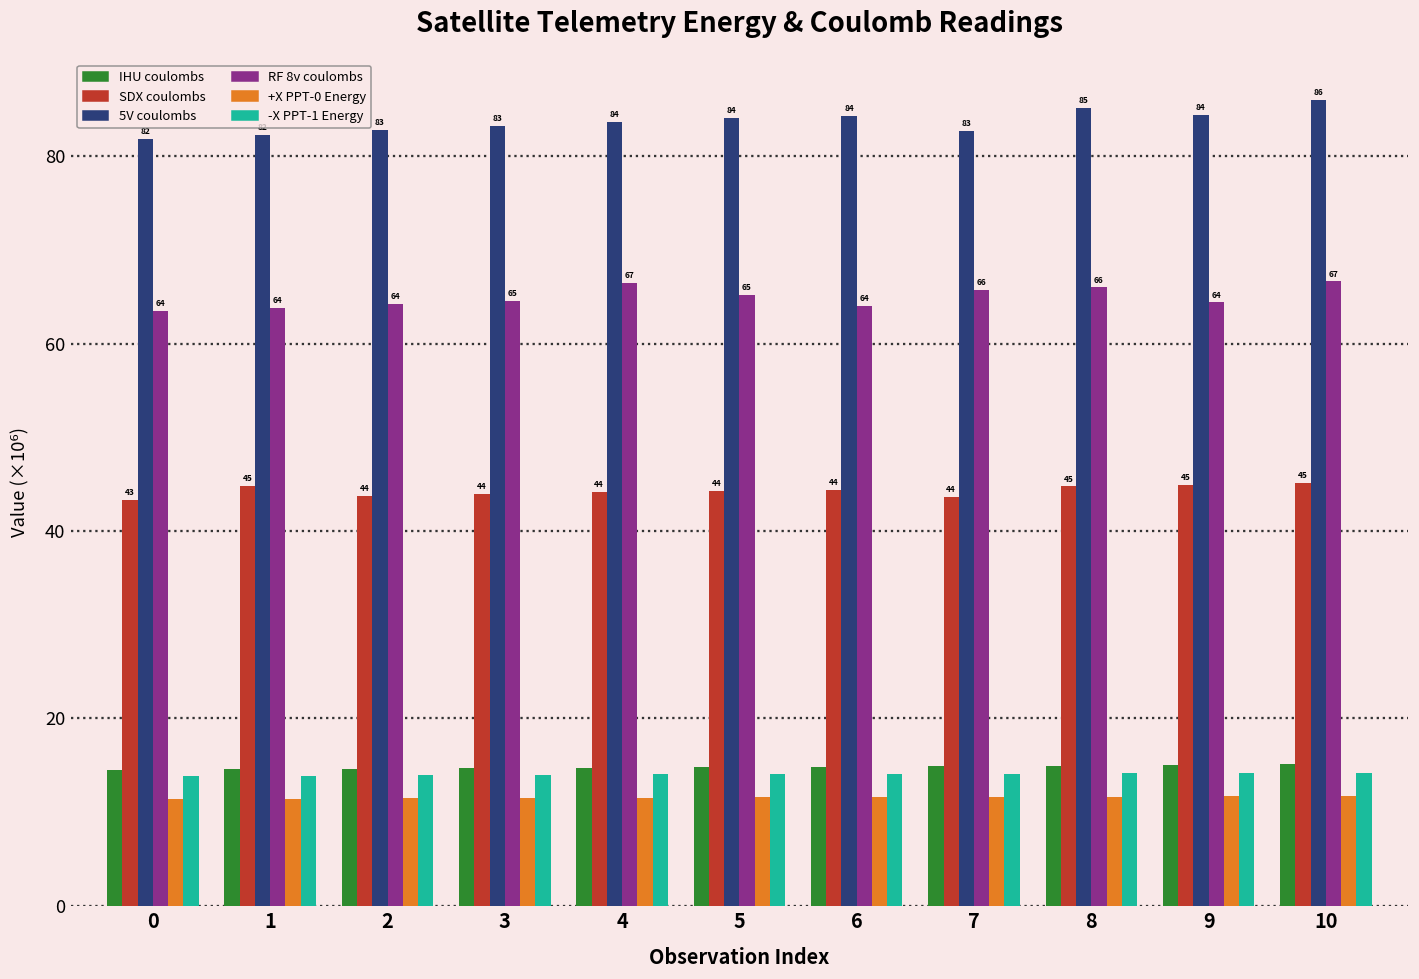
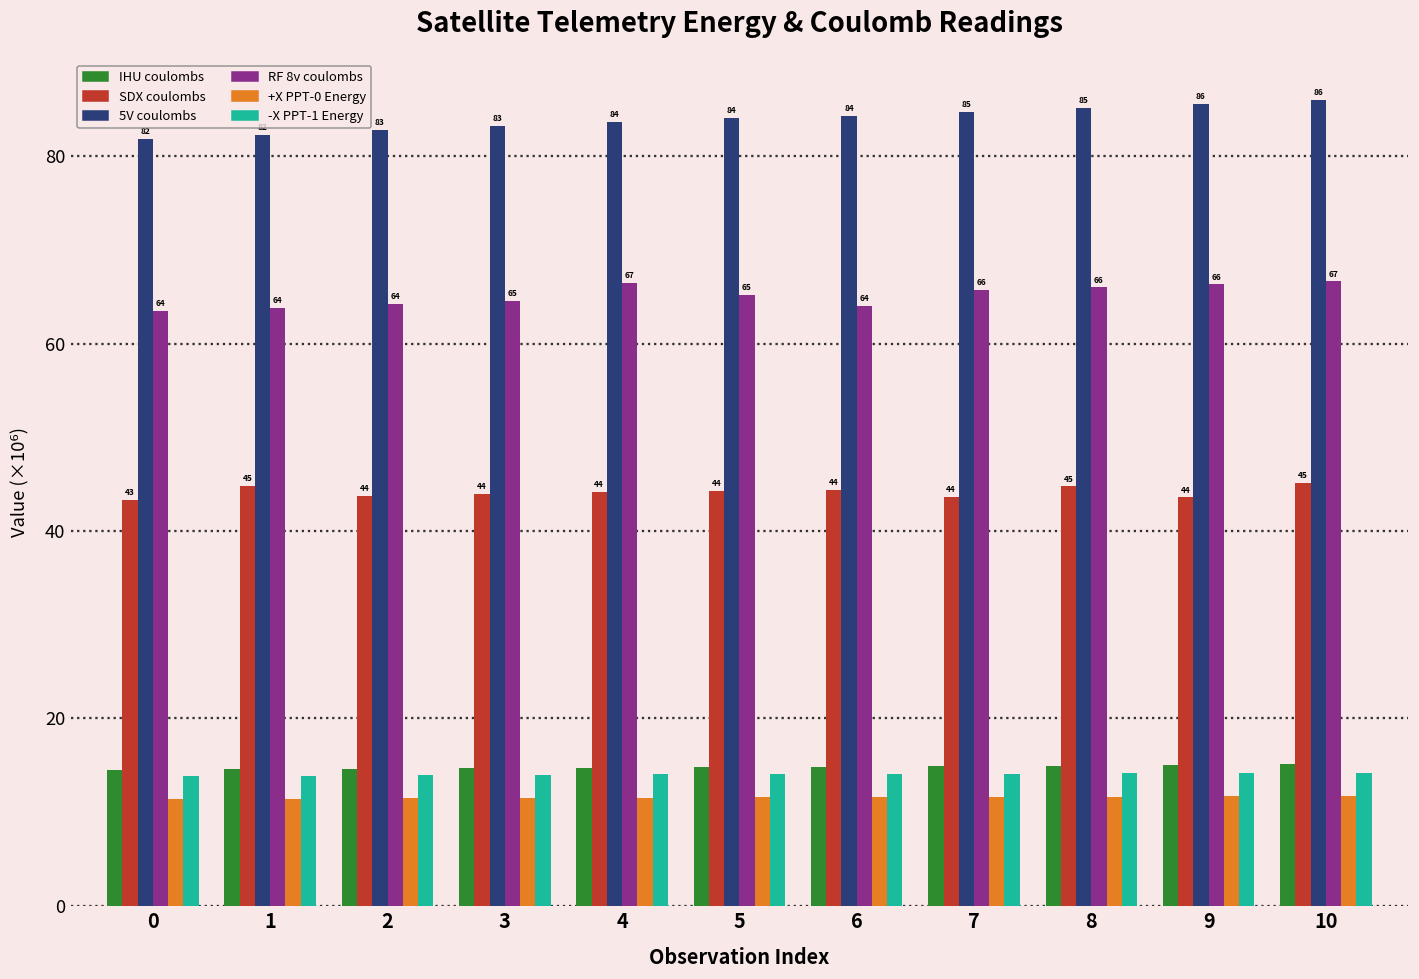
  {
    "IHU coulombs": {
      "0": 14,
      "1": 15,
      "2": 15,
      "3": 15,
      "4": 15,
      "5": 15,
      "6": 15,
      "7": 15,
      "8": 15,
      "9": 15,
      "10": 15
    },
    "SDX coulombs": {
      "0": 43,
      "1": 45,
      "2": 44,
      "3": 44,
      "4": 44,
      "5": 44,
      "6": 44,
      "7": 44,
      "8": 45,
-     "9": 45,
+     "9": 44,
      "10": 45
    },
    "5V coulombs": {
      "2": 83,
      "3": 83,
      "4": 84,
      "5": 84,
      "6": 84,
-     "7": 83,
+     "7": 85,
      "8": 85,
-     "9": 84,
+     "9": 86,
      "10": 86
    },
    "RF 8v coulombs": {
      "0": 64,
      "1": 64,
      "2": 64,
      "3": 65,
      "4": 67,
      "5": 65,
      "6": 64,
      "7": 66,
      "8": 66,
-     "9": 64,
+     "9": 66,
      "10": 67
    },
    "+X PPT-0 Energy": {
      "0": 11,
      "1": 11,
      "2": 11,
      "3": 11,
      "4": 12,
      "5": 12,
      "6": 12,
      "7": 12,
      "8": 12,
      "9": 12,
      "10": 12
    },
    "-X PPT-1 Energy": {
      "0": 14,
      "1": 14,
      "2": 14,
      "3": 14,
      "4": 14,
      "5": 14,
      "6": 14,
      "7": 14,
      "8": 14,
      "9": 14,
      "10": 14
    }
  }
